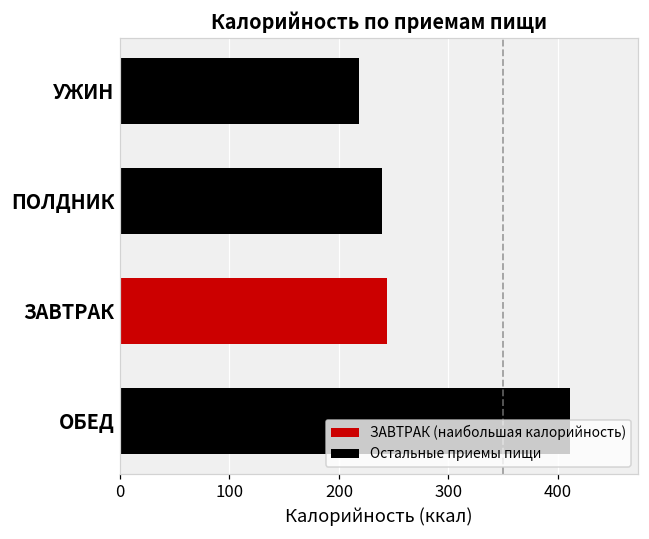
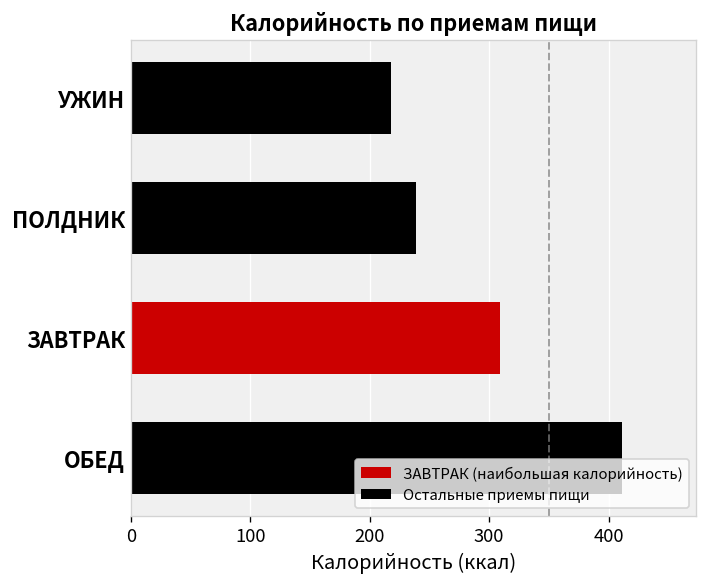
  {
    "УЖИН": 220,
    "ПОЛДНИК": 240,
-   "ЗАВТРАК": 240
+   "ЗАВТРАК": 310
  }
